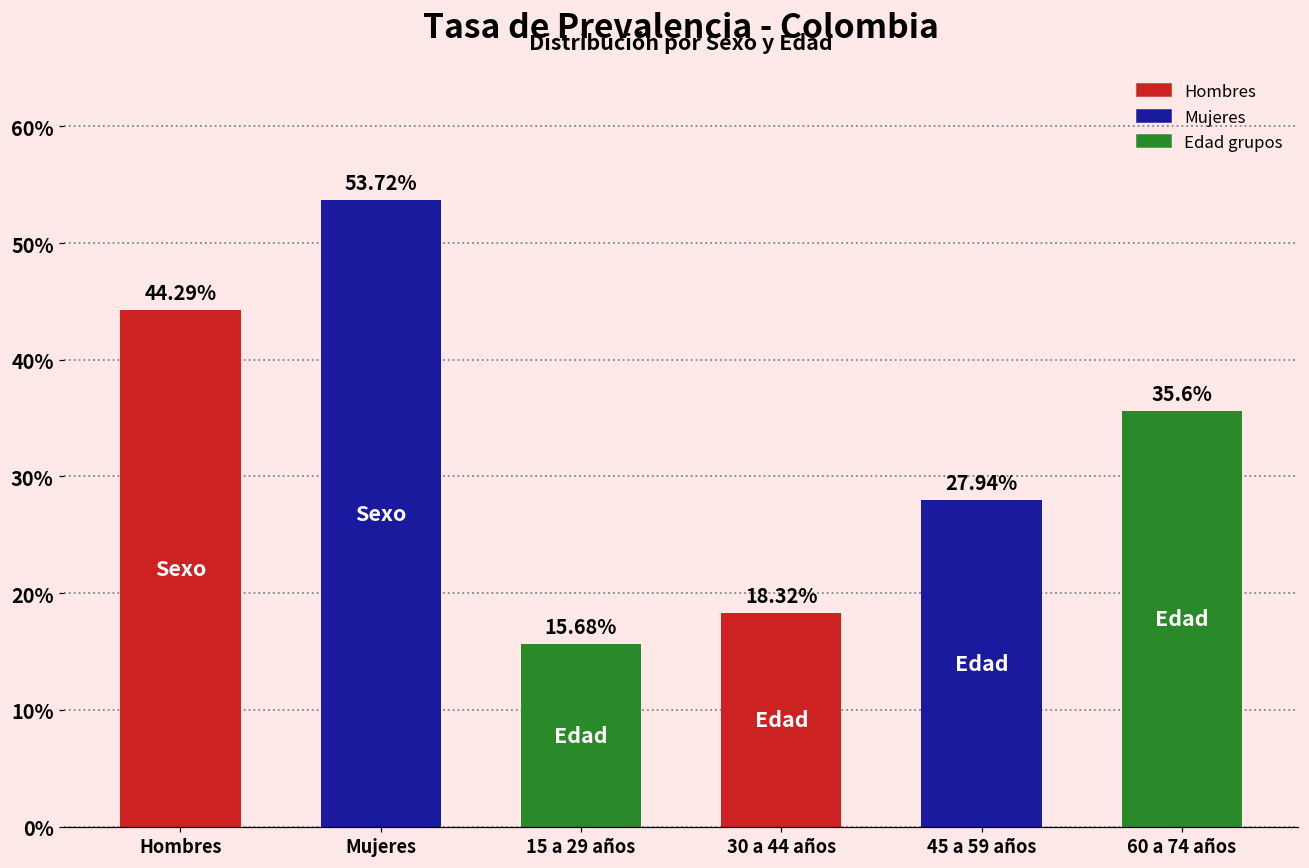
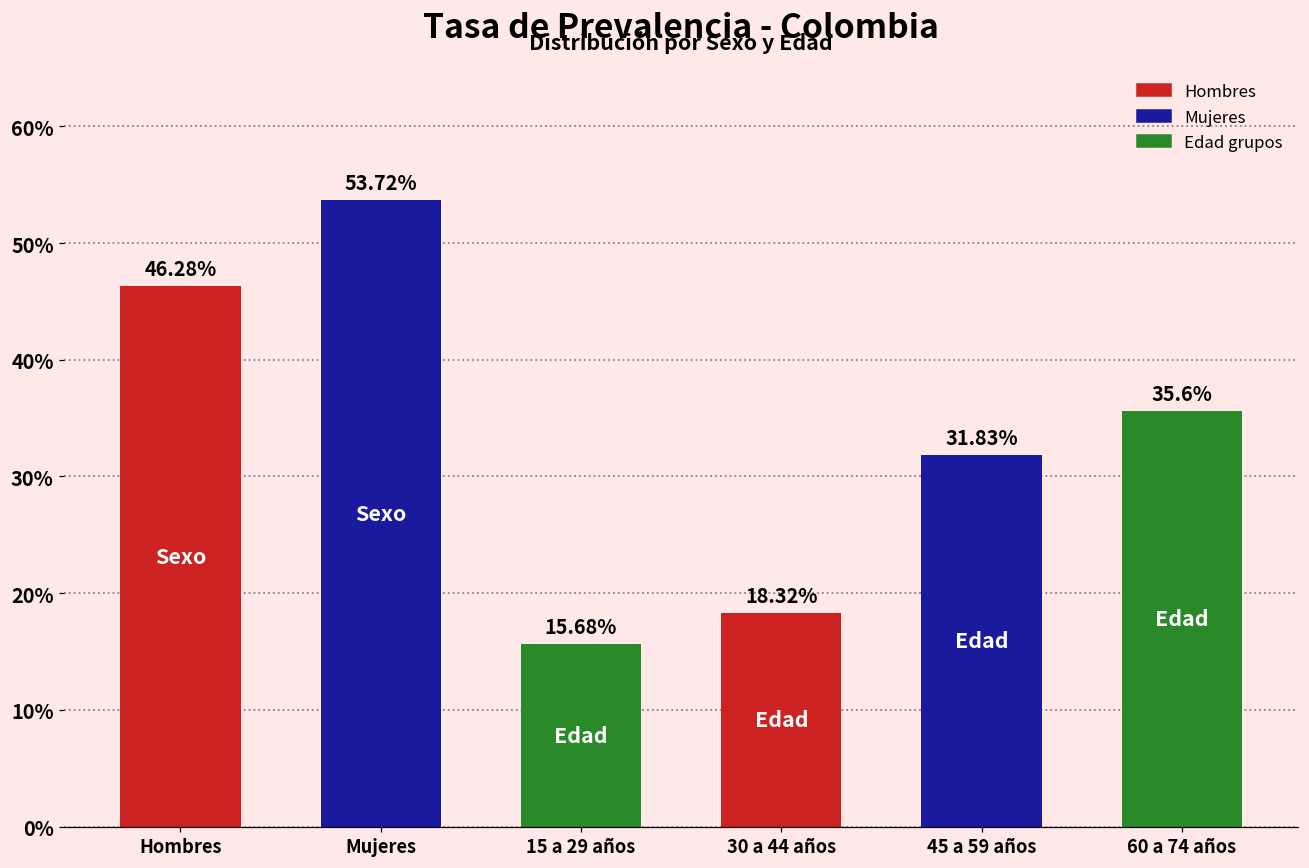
  {
-   "Hombres": "44.29%",
+   "Hombres": "46.28%",
    "Mujeres": "53.72%",
    "15 a 29 años": "15.68%",
    "30 a 44 años": "18.32%",
-   "45 a 59 años": "27.94%",
+   "45 a 59 años": "31.83%",
    "60 a 74 años": "35.6%"
  }
